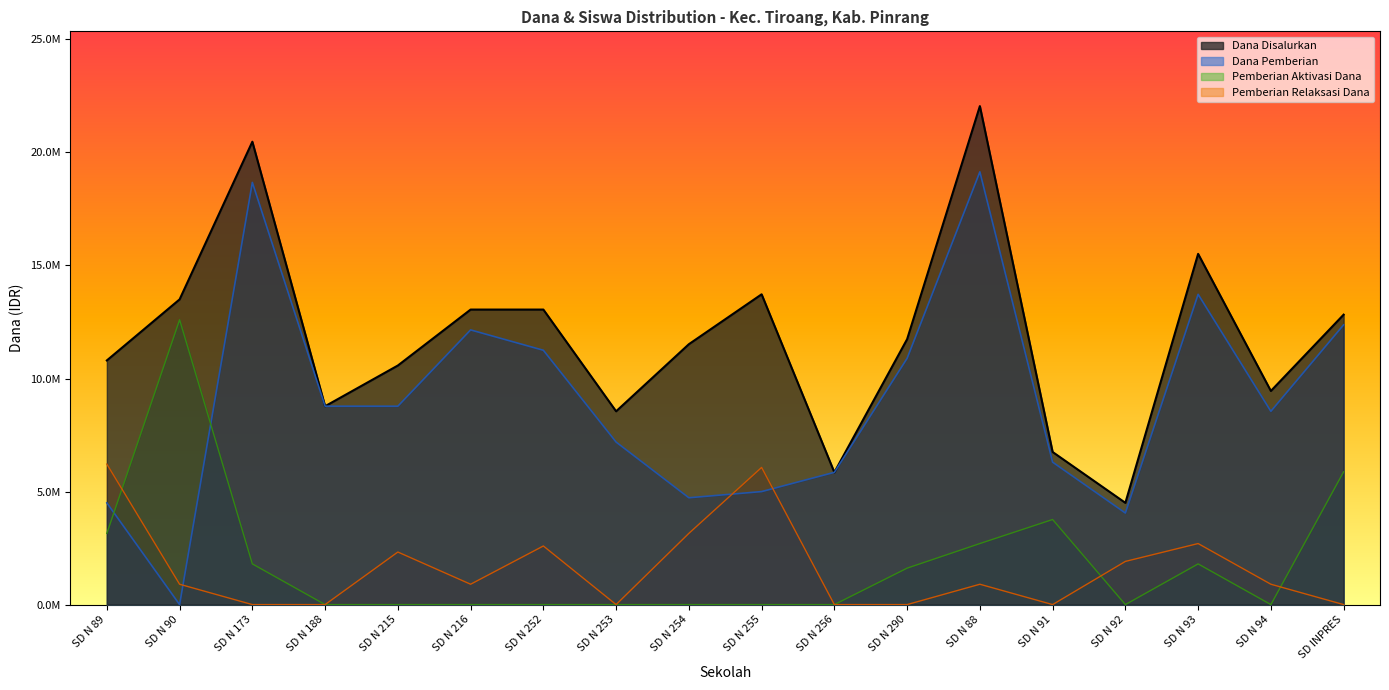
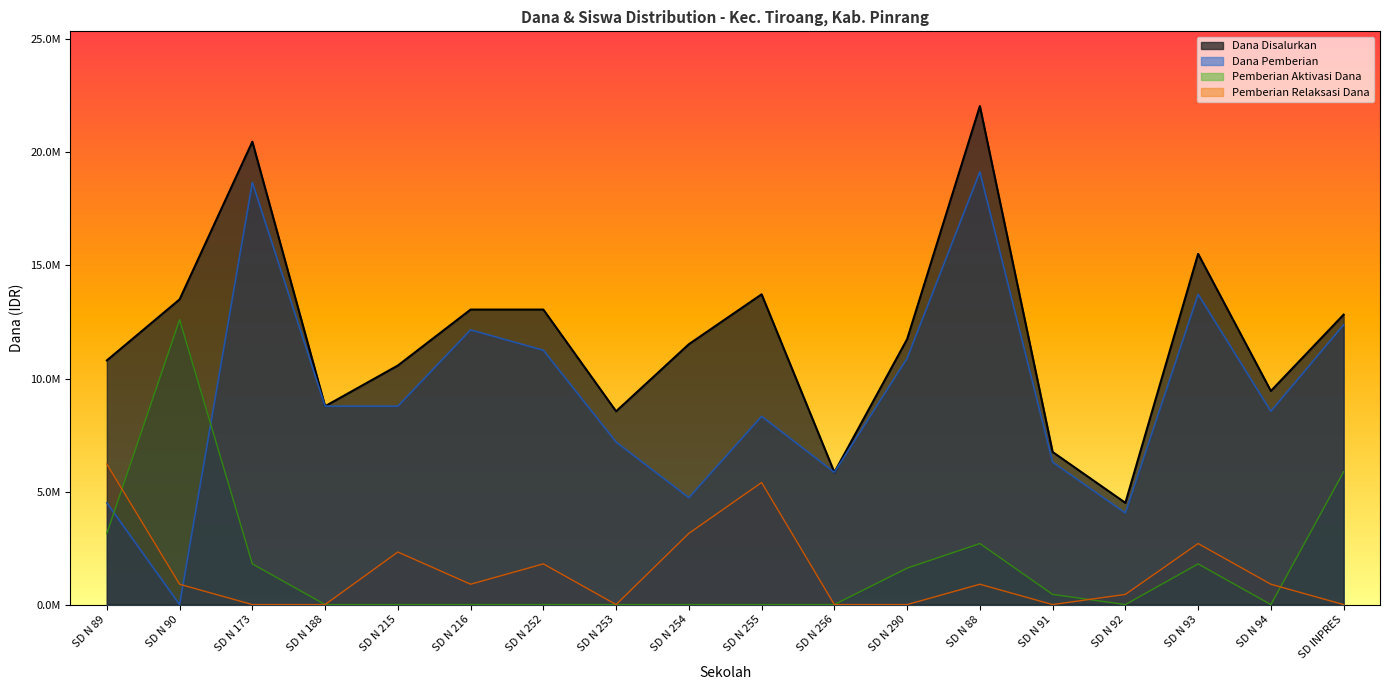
  {
    "Dana Disalurkan": {
      "SD N 89": 10800000,
      "SD N 90": 13500000,
      "SD N 173": 20500000,
      "SD N 215": 10600000,
      "SD N 216": 13100000,
      "SD N 252": 13100000,
      "SD N 253": 8600000,
      "SD N 254": 11500000,
      "SD N 255": 13700000,
      "SD N 290": 11700000,
      "SD N 88": 22100000,
      "SD N 91": 6800000,
      "SD N 92": 4500000,
      "SD N 93": 15500000,
      "SD N 94": 9500000,
      "SD INPRES": 12800000
    },
    "Dana Pemberian": {
      "SD N 89": 4500000,
      "SD N 90": 0,
      "SD N 173": 18700000,
      "SD N 215": 8800000,
      "SD N 216": 12200000,
      "SD N 252": 11300000,
      "SD N 253": 7200000,
      "SD N 254": 4700000,
-     "SD N 255": 5000000,
+     "SD N 255": 8300000,
      "SD N 290": 10900000,
      "SD N 88": 19100000,
      "SD N 91": 6300000,
      "SD N 92": 4100000,
      "SD N 93": 13700000,
      "SD N 94": 8600000,
      "SD INPRES": 12400000
    },
    "Pemberian Aktivasi Dana": {
      "SD N 89": 3200000,
      "SD N 90": 12600000,
      "SD N 173": 1800000,
      "SD N 215": 0,
      "SD N 216": 0,
      "SD N 252": 0,
      "SD N 254": 0,
      "SD N 255": 0,
      "SD N 290": 1600000,
      "SD N 88": 2700000,
-     "SD N 91": 3800000,
+     "SD N 91": 500000,
      "SD N 92": 0,
      "SD N 93": 1800000,
      "SD N 94": 0,
      "SD INPRES": 5900000
    },
    "Pemberian Relaksasi Dana": {
      "SD N 89": 6200000,
      "SD N 90": 900000,
      "SD N 173": 0,
      "SD N 215": 2300000,
      "SD N 216": 900000,
-     "SD N 252": 2600000,
+     "SD N 252": 1800000,
      "SD N 254": 3200000,
-     "SD N 255": 6100000,
+     "SD N 255": 5400000,
      "SD N 290": 0,
      "SD N 88": 900000,
      "SD N 91": 0,
-     "SD N 92": 1900000,
+     "SD N 92": 500000,
      "SD N 93": 2700000,
      "SD N 94": 900000,
      "SD INPRES": 0
    }
  }
